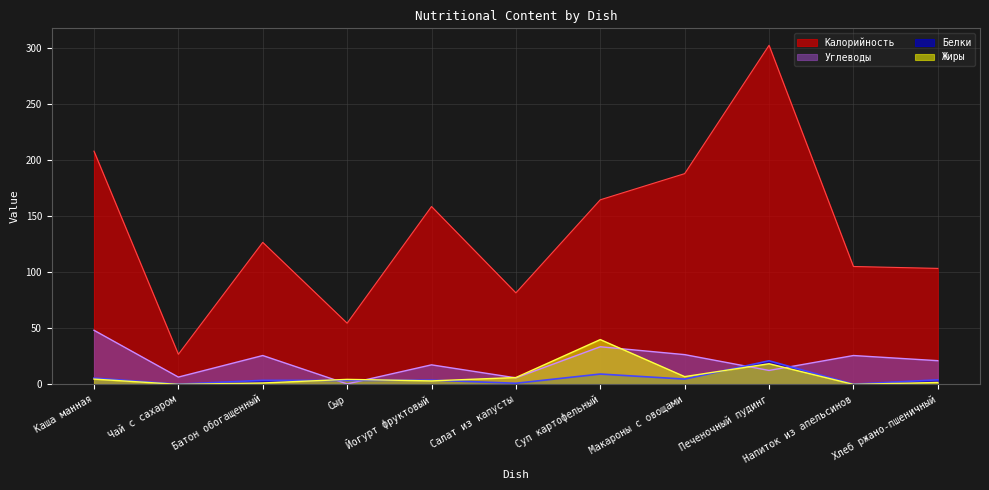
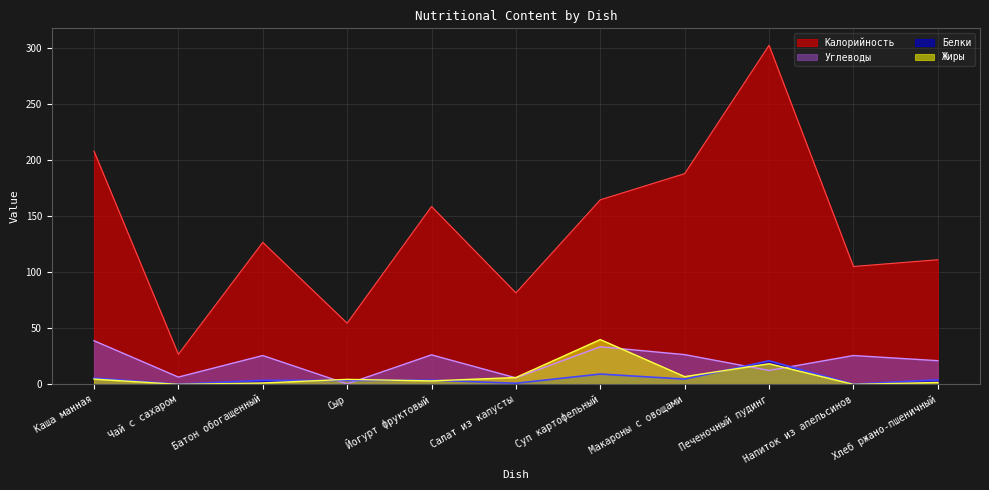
  {
    "Калорийность": {
      "Каша манная": 208,
      "Чай с сахаром": 27,
      "Батон обогащенный": 127,
      "Сыр": 55,
      "Йогурт фруктовый": 158,
      "Салат из капусты": 82,
      "Суп картофельный": 164,
      "Макароны с овощами": 188,
      "Печеночный пудинг": 302,
      "Напиток из апельсинов": 105,
-     "Хлеб ржано-пшеничный": 103
+     "Хлеб ржано-пшеничный": 111
    },
    "Углеводы": {
-     "Каша манная": 48,
+     "Каша манная": 39,
      "Чай с сахаром": 7,
      "Батон обогащенный": 26,
      "Сыр": 0,
-     "Йогурт фруктовый": 17,
+     "Йогурт фруктовый": 26,
      "Суп картофельный": 34,
      "Макароны с овощами": 27,
      "Печеночный пудинг": 12,
      "Напиток из апельсинов": 26,
      "Хлеб ржано-пшеничный": 21
    },
    "Белки": {
      "Батон обогащенный": 4,
      "Салат из капусты": 1,
      "Суп картофельный": 9,
      "Печеночный пудинг": 21,
      "Хлеб ржано-пшеничный": 4
    },
    "Жиры": {
      "Батон обогащенный": 1,
      "Суп картофельный": 40,
      "Печеночный пудинг": 18,
      "Хлеб ржано-пшеничный": 2
    }
  }
